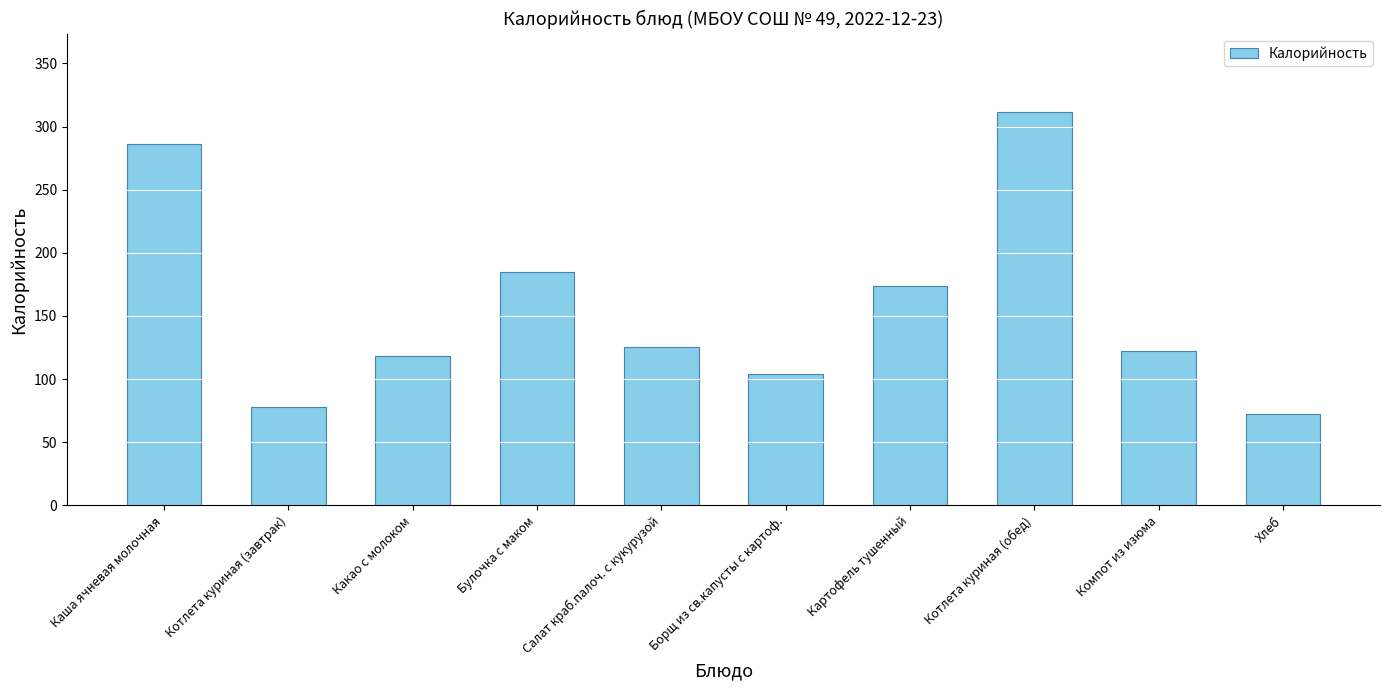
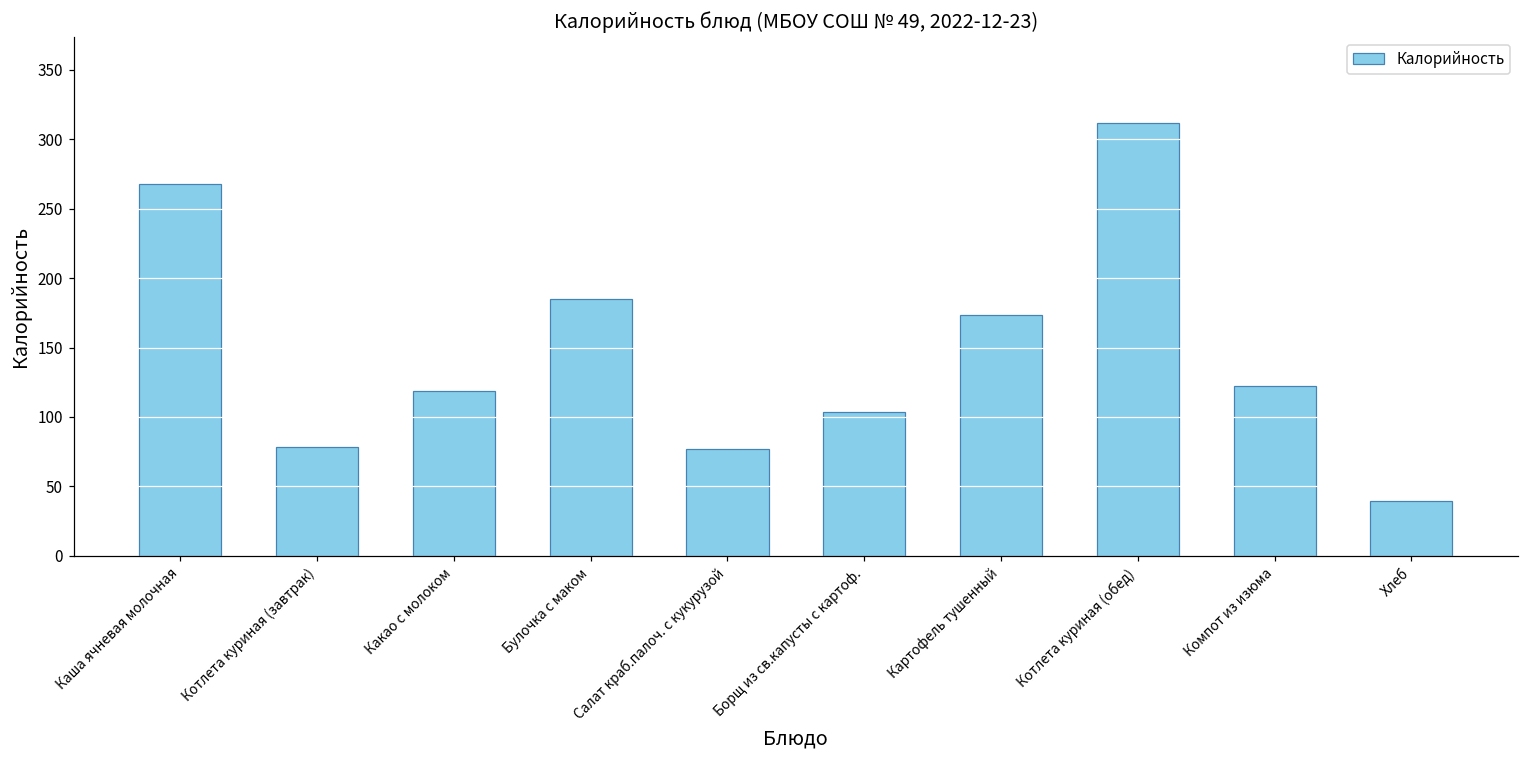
  {
-   "Каша ячневая молочная": 286,
+   "Каша ячневая молочная": 268,
    "Котлета куриная (завтрак)": 78,
    "Какао с молоком": 119,
    "Булочка с маком": 185,
-   "Салат краб.палоч. с кукурузой": 125,
+   "Салат краб.палоч. с кукурузой": 77,
    "Борщ из св.капусты с картоф.": 104,
    "Картофель тушенный": 174,
    "Котлета куриная (обед)": 311,
    "Компот из изюма": 122,
-   "Хлеб": 72
+   "Хлеб": 40
  }
